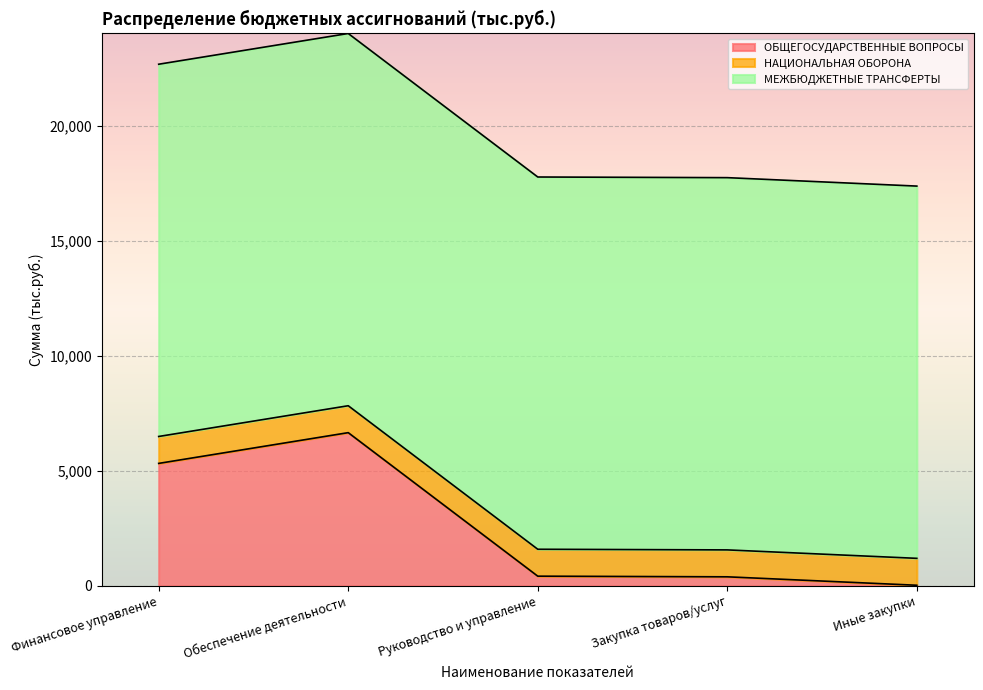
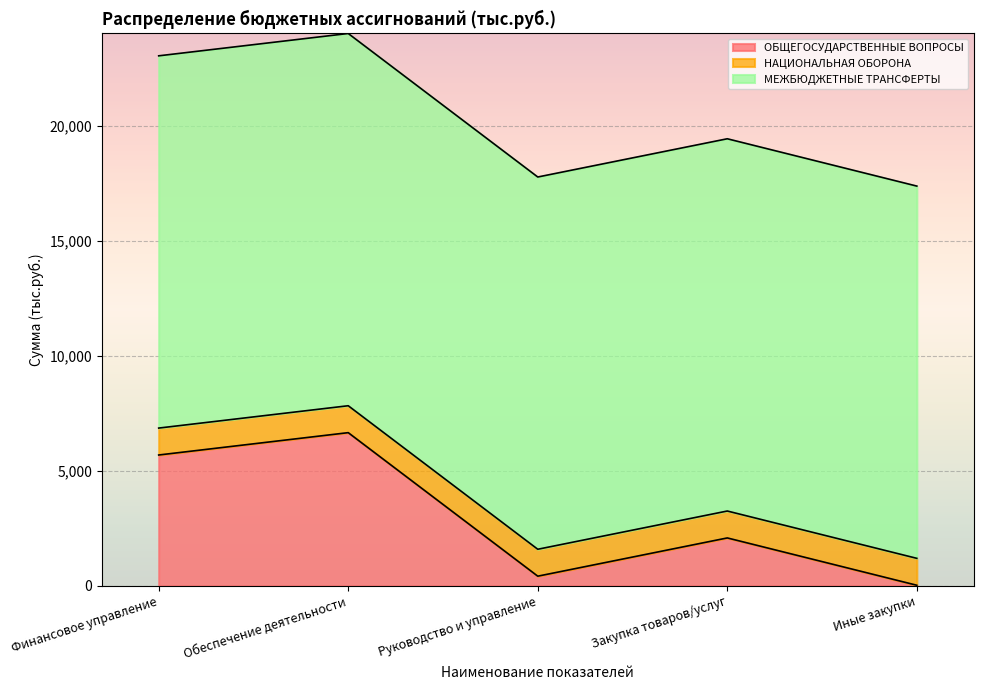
  {
    "ОБЩЕГОСУДАРСТВЕННЫЕ ВОПРОСЫ": {
-     "Финансовое управление": "5,300",
+     "Финансовое управление": "5,700",
      "Обеспечение деятельности": "6,700",
      "Руководство и управление": "400",
-     "Закупка товаров/услуг": "400",
+     "Закупка товаров/услуг": "2,100",
      "Иные закупки": "0"
    },
    "НАЦИОНАЛЬНАЯ ОБОРОНА": {
      "Финансовое управление": "1,200",
      "Обеспечение деятельности": "1,200",
      "Руководство и управление": "1,200",
      "Закупка товаров/услуг": "1,200",
      "Иные закупки": "1,200"
    },
    "МЕЖБЮДЖЕТНЫЕ ТРАНСФЕРТЫ": {
      "Финансовое управление": "16,200",
      "Обеспечение деятельности": "16,200",
      "Руководство и управление": "16,200",
      "Закупка товаров/услуг": "16,200",
      "Иные закупки": "16,200"
    }
  }
